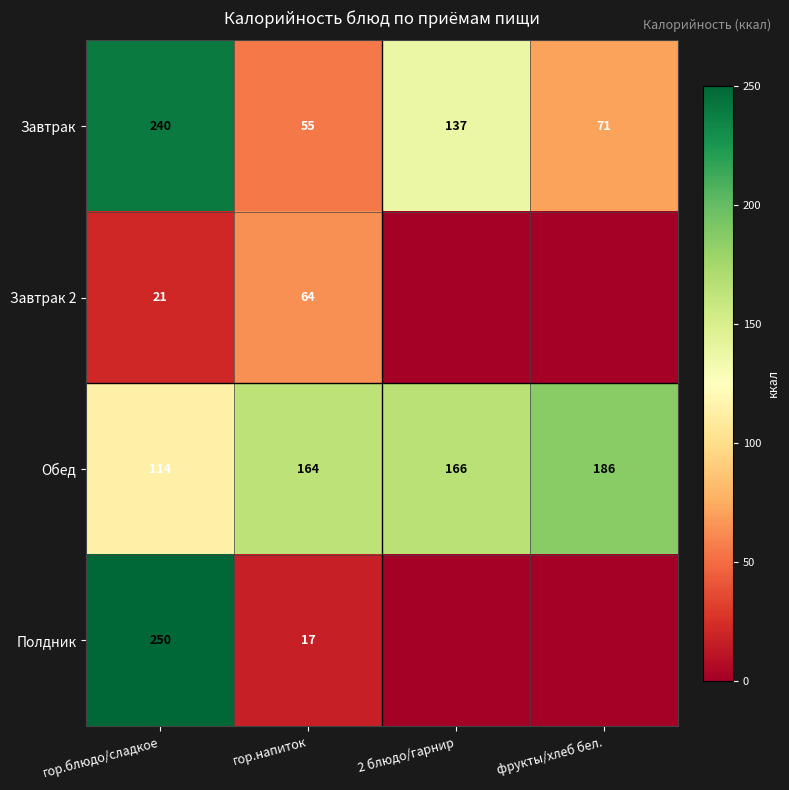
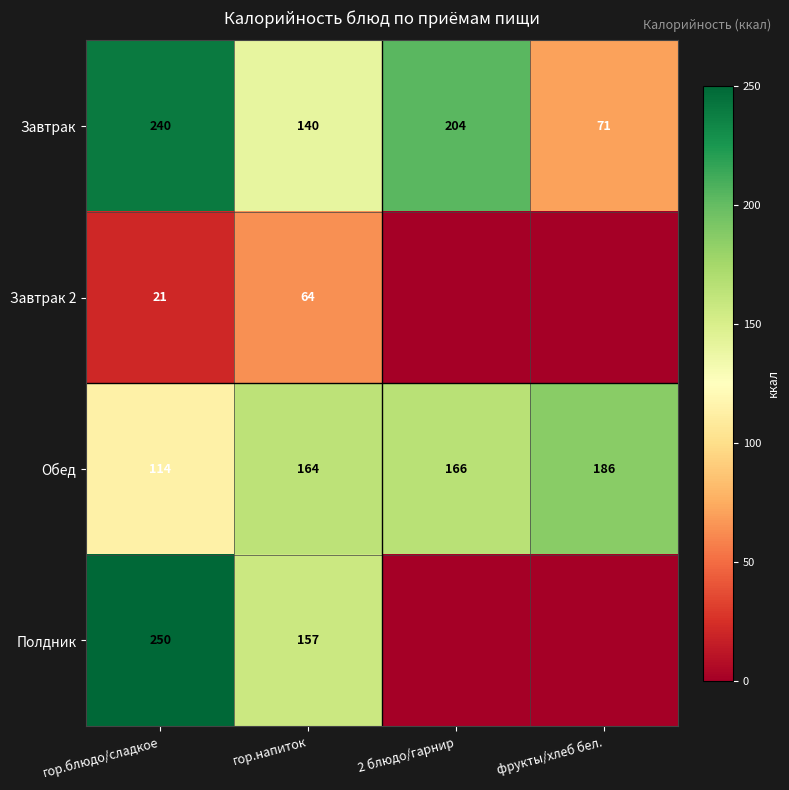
  {
    "Завтрак": {
      "гор.блюдо/сладкое": 240,
-     "гор.напиток": 55,
-     "2 блюдо/гарнир": 137,
+     "гор.напиток": 140,
+     "2 блюдо/гарнир": 204,
      "фрукты/хлеб бел.": 71
    },
    "Завтрак 2": {
      "гор.блюдо/сладкое": 21,
      "гор.напиток": 64
    },
    "Обед": {
      "гор.блюдо/сладкое": 114,
      "гор.напиток": 164,
      "2 блюдо/гарнир": 166,
      "фрукты/хлеб бел.": 186
    },
    "Полдник": {
      "гор.блюдо/сладкое": 250,
-     "гор.напиток": 17
+     "гор.напиток": 157
    }
  }
